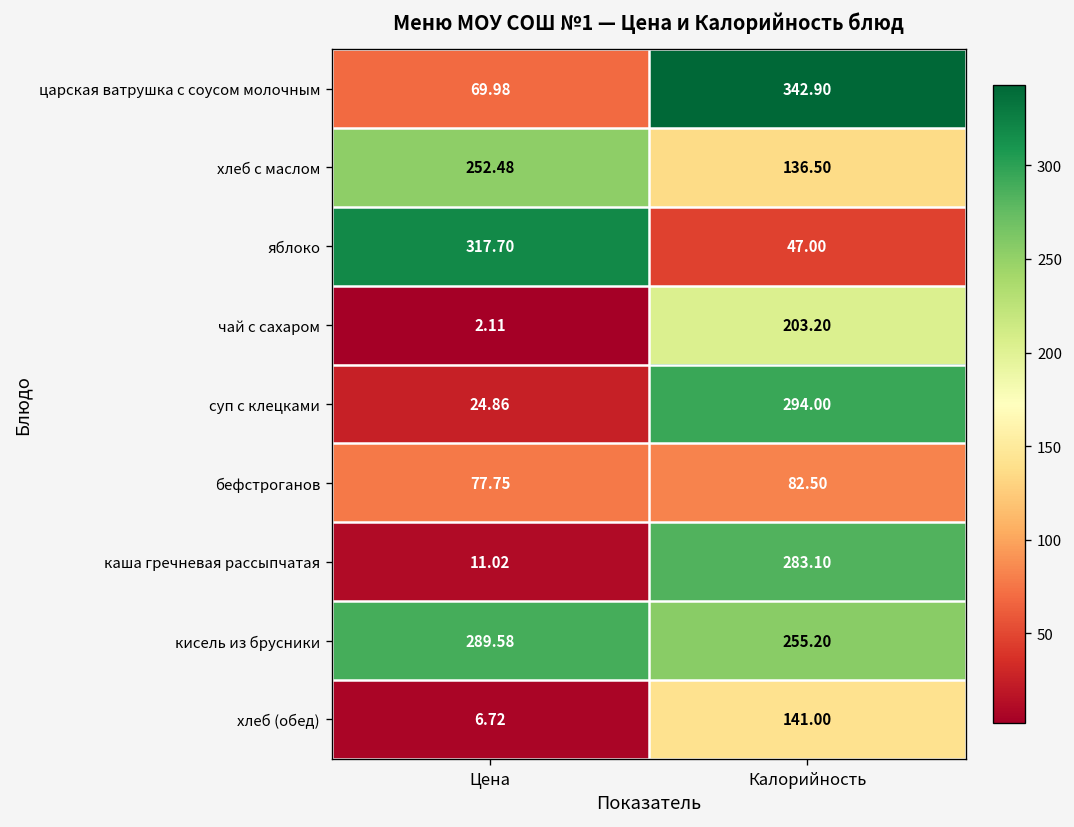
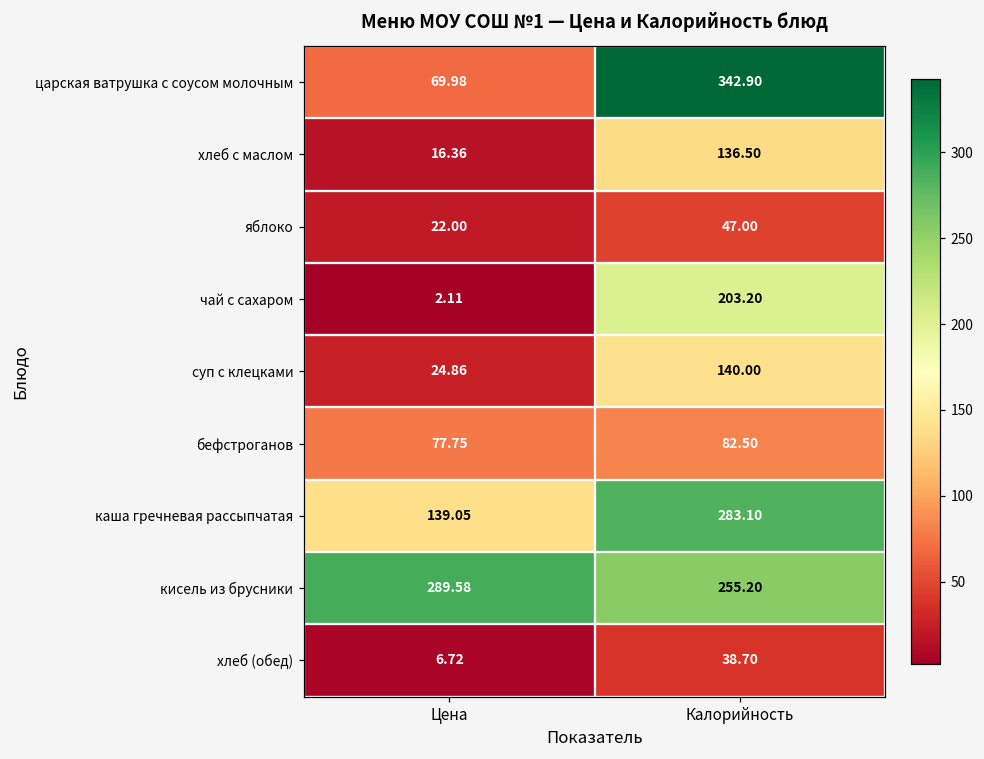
  {
    "царская ватрушка с соусом молочным": {
      "Цена": 69.98,
      "Калорийность": 342.90
    },
    "хлеб с маслом": {
-     "Цена": 252.48,
+     "Цена": 16.36,
      "Калорийность": 136.50
    },
    "яблоко": {
-     "Цена": 317.70,
+     "Цена": 22.00,
      "Калорийность": 47.00
    },
    "чай с сахаром": {
      "Цена": 2.11,
      "Калорийность": 203.20
    },
    "суп с клецками": {
      "Цена": 24.86,
-     "Калорийность": 294.00
+     "Калорийность": 140.00
    },
    "бефстроганов": {
      "Цена": 77.75,
      "Калорийность": 82.50
    },
    "каша гречневая рассыпчатая": {
-     "Цена": 11.02,
+     "Цена": 139.05,
      "Калорийность": 283.10
    },
    "кисель из брусники": {
      "Цена": 289.58,
      "Калорийность": 255.20
    },
    "хлеб (обед)": {
      "Цена": 6.72,
-     "Калорийность": 141.00
+     "Калорийность": 38.70
    }
  }
